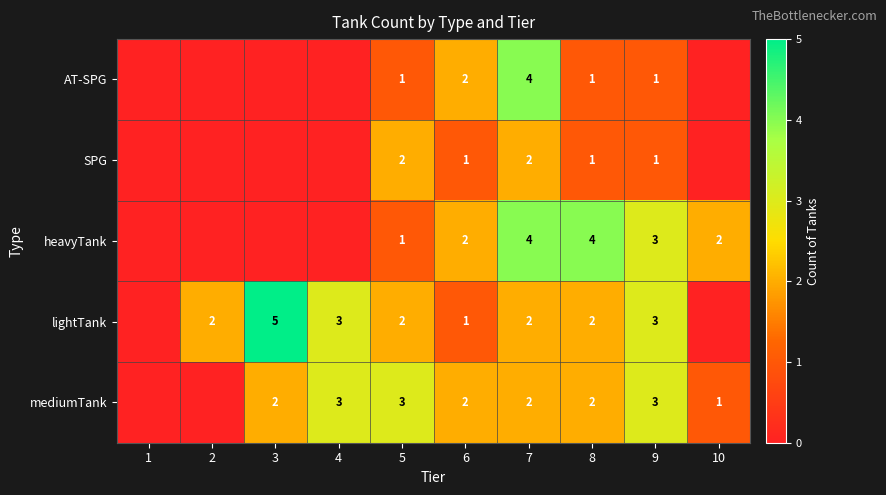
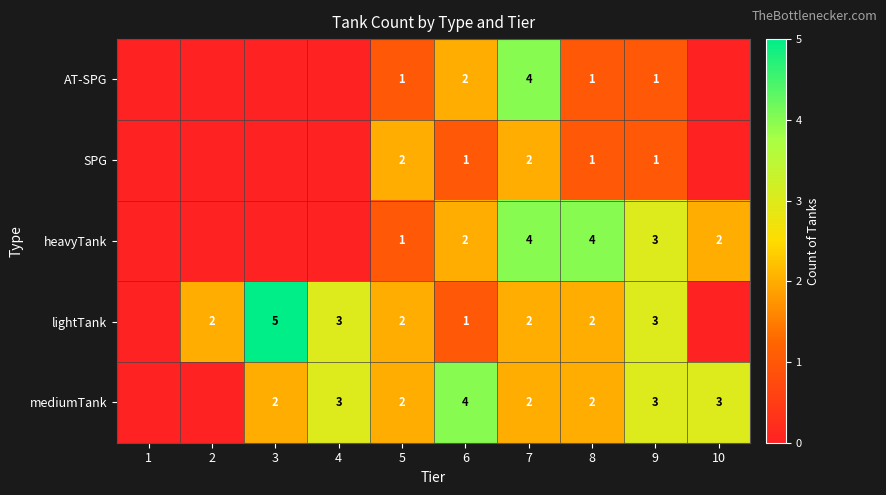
  {
    "AT-SPG": {
      "5": 1,
      "6": 2,
      "7": 4,
      "8": 1,
      "9": 1
    },
    "SPG": {
      "5": 2,
      "6": 1,
      "7": 2,
      "8": 1,
      "9": 1
    },
    "heavyTank": {
      "5": 1,
      "6": 2,
      "7": 4,
      "8": 4,
      "9": 3,
      "10": 2
    },
    "lightTank": {
      "2": 2,
      "3": 5,
      "4": 3,
      "5": 2,
      "6": 1,
      "7": 2,
      "8": 2,
      "9": 3
    },
    "mediumTank": {
      "3": 2,
      "4": 3,
-     "5": 3,
-     "6": 2,
+     "5": 2,
+     "6": 4,
      "7": 2,
      "8": 2,
      "9": 3,
-     "10": 1
+     "10": 3
    }
  }
